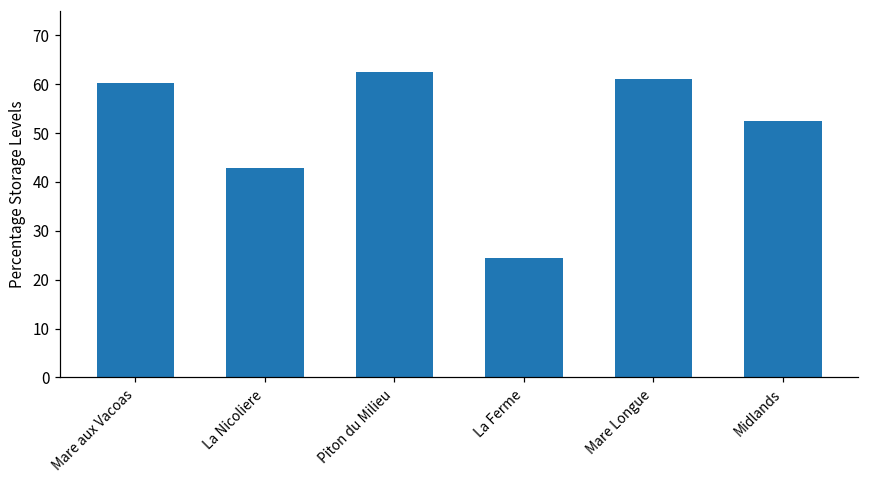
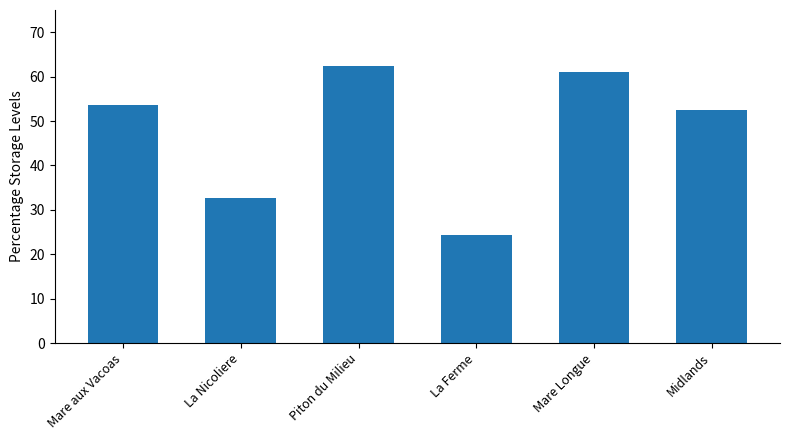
  {
-   "Mare aux Vacoas": 60,
-   "La Nicoliere": 43,
+   "Mare aux Vacoas": 54,
+   "La Nicoliere": 33,
    "Piton du Milieu": 63,
    "La Ferme": 24,
    "Mare Longue": 61,
    "Midlands": 53
  }
